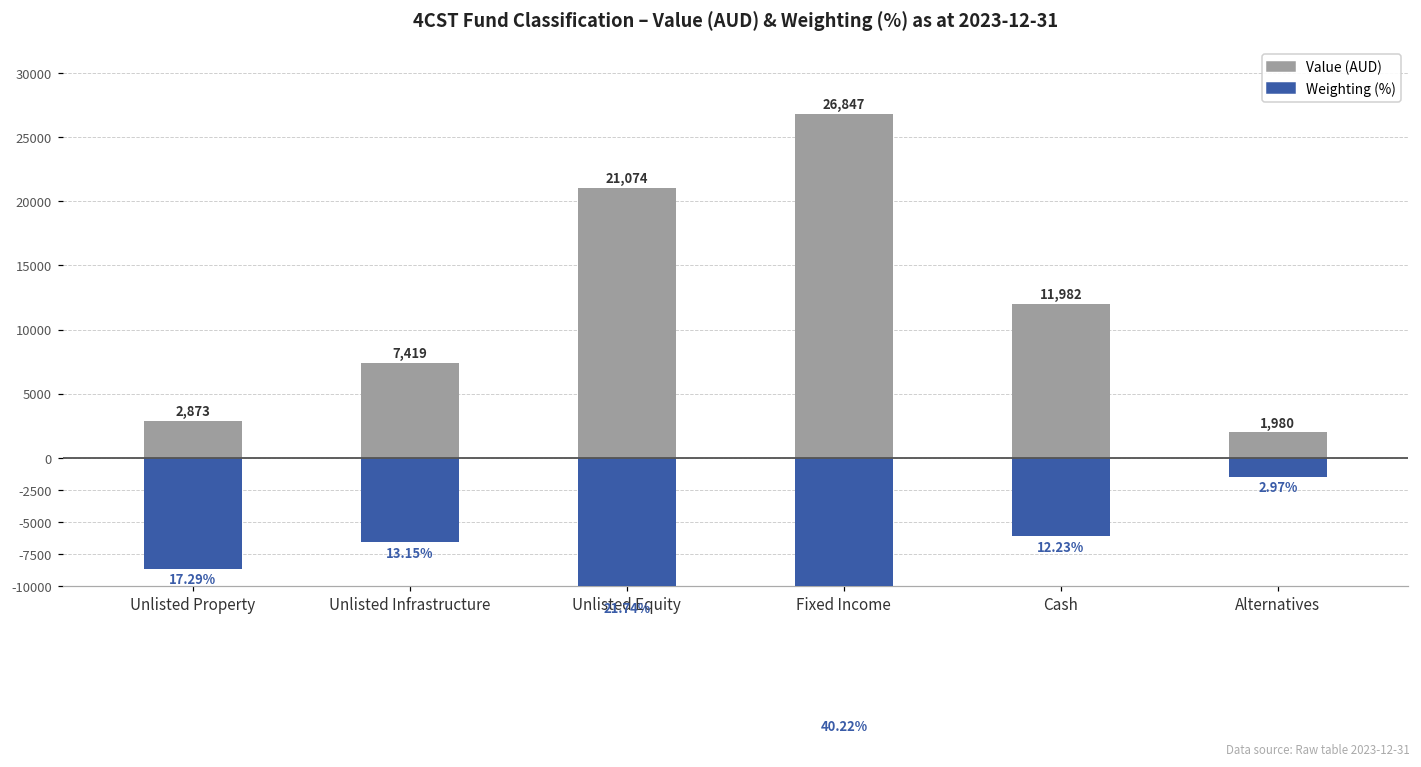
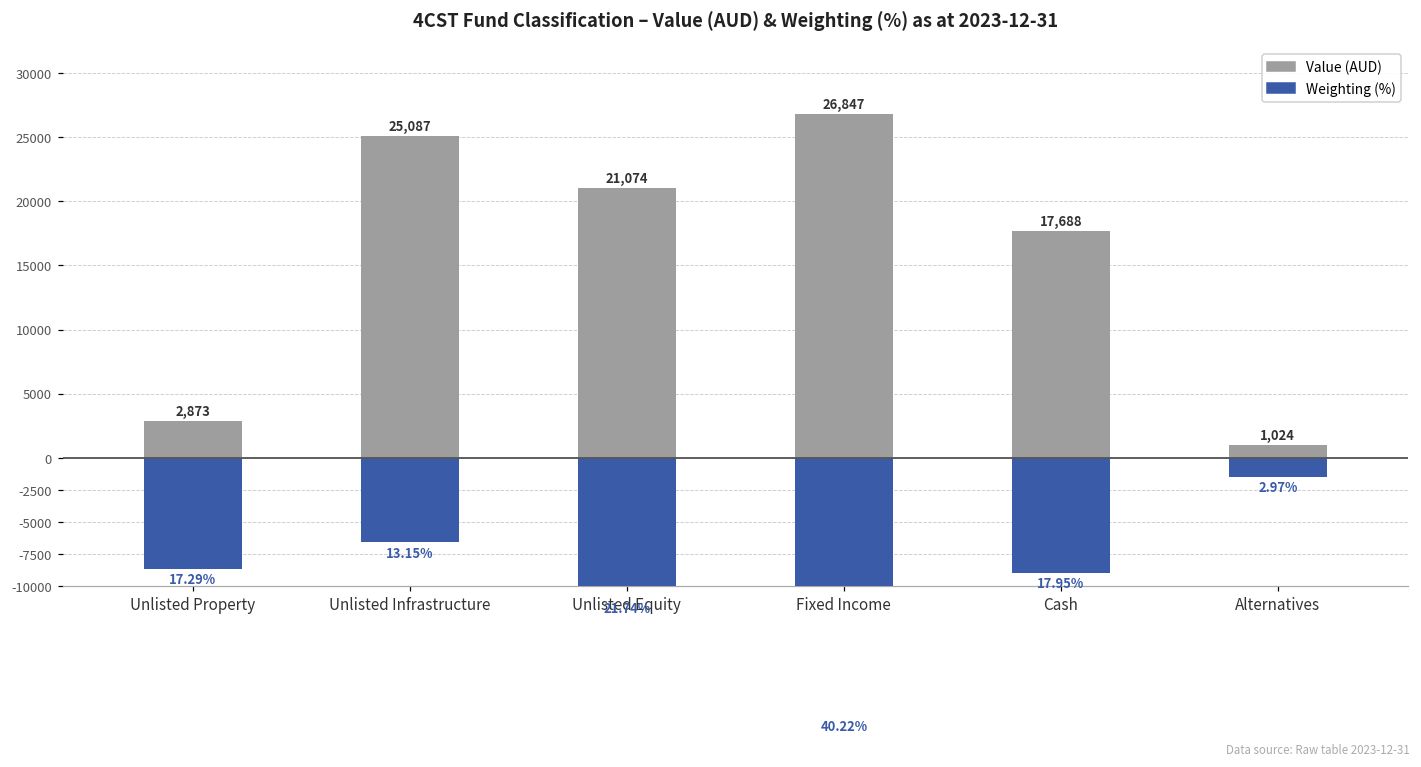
  {
    "Value (AUD)": {
      "Unlisted Property": "2,873",
-     "Unlisted Infrastructure": "7,419",
+     "Unlisted Infrastructure": "25,087",
      "Unlisted Equity": "21,074",
      "Fixed Income": "26,847",
-     "Cash": "11,982",
-     "Alternatives": "1,980"
+     "Cash": "17,688",
+     "Alternatives": "1,024"
    },
    "Weighting (%)": {
-     "Cash": "12.23%"
+     "Cash": "17.95%"
    }
  }
